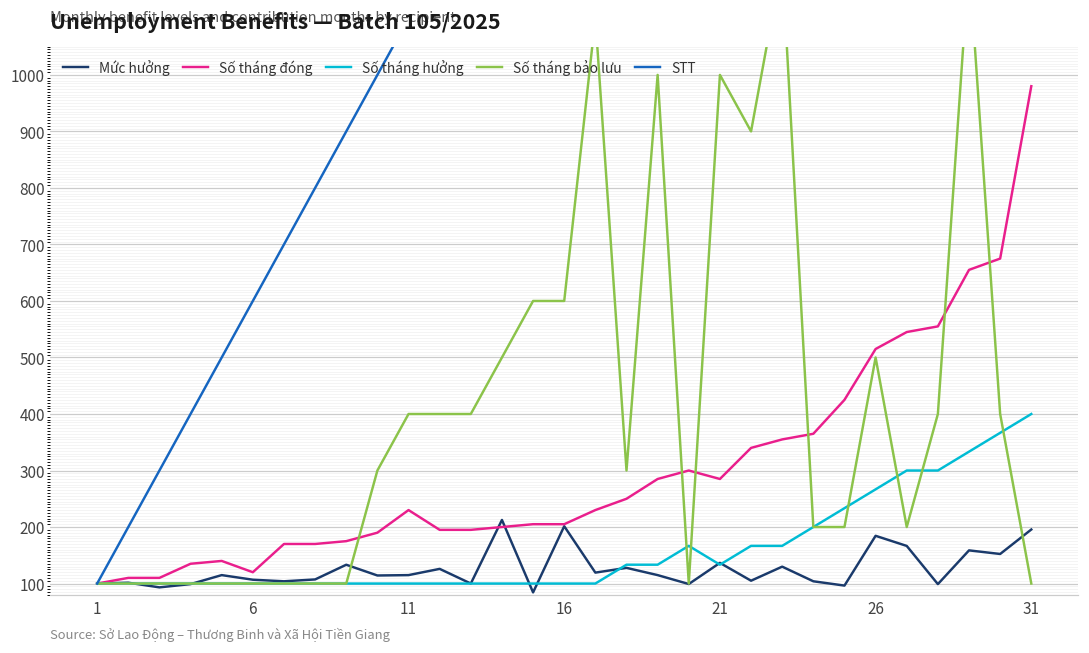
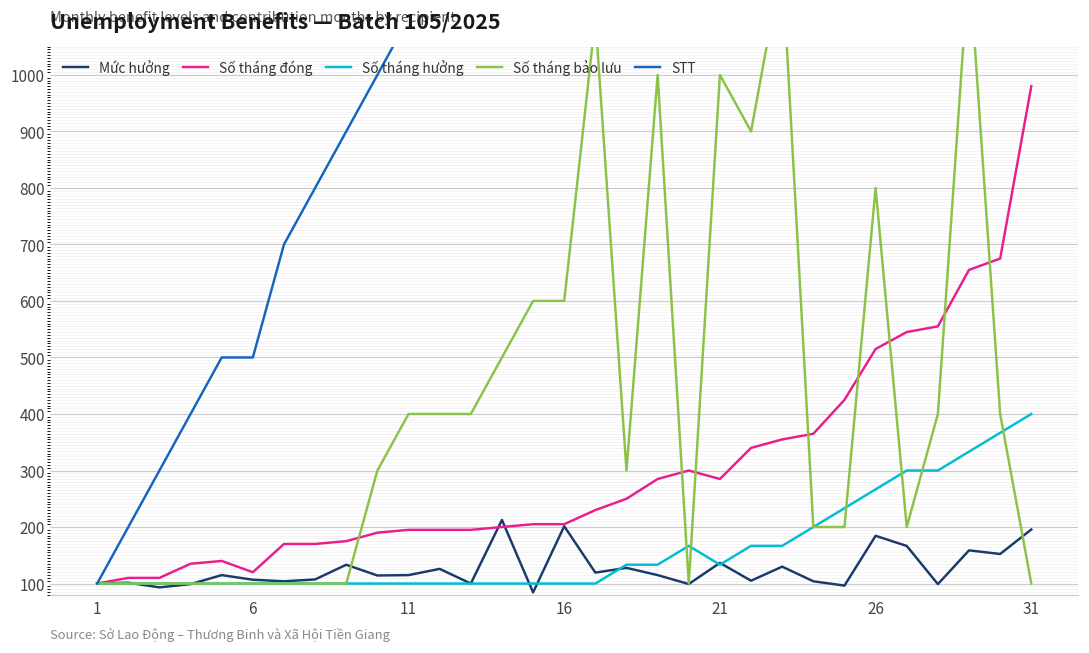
  {
    "Mức hưởng": {
      "6": 110,
      "11": 110,
      "26": 180,
      "31": 200
    },
    "Số tháng đóng": {
      "6": 120,
-     "11": 230,
+     "11": 200,
      "21": 290,
      "26": 520,
      "31": 980
    },
    "Số tháng hưởng": {
      "11": 100,
      "16": 100,
      "26": 270,
      "31": 400
    },
    "Số tháng bảo lưu": {
      "11": 400,
      "16": 600,
      "21": 1000,
-     "26": 500,
+     "26": 800,
      "31": 100
    },
    "STT": {
-     "6": 600
+     "6": 500
    }
  }
